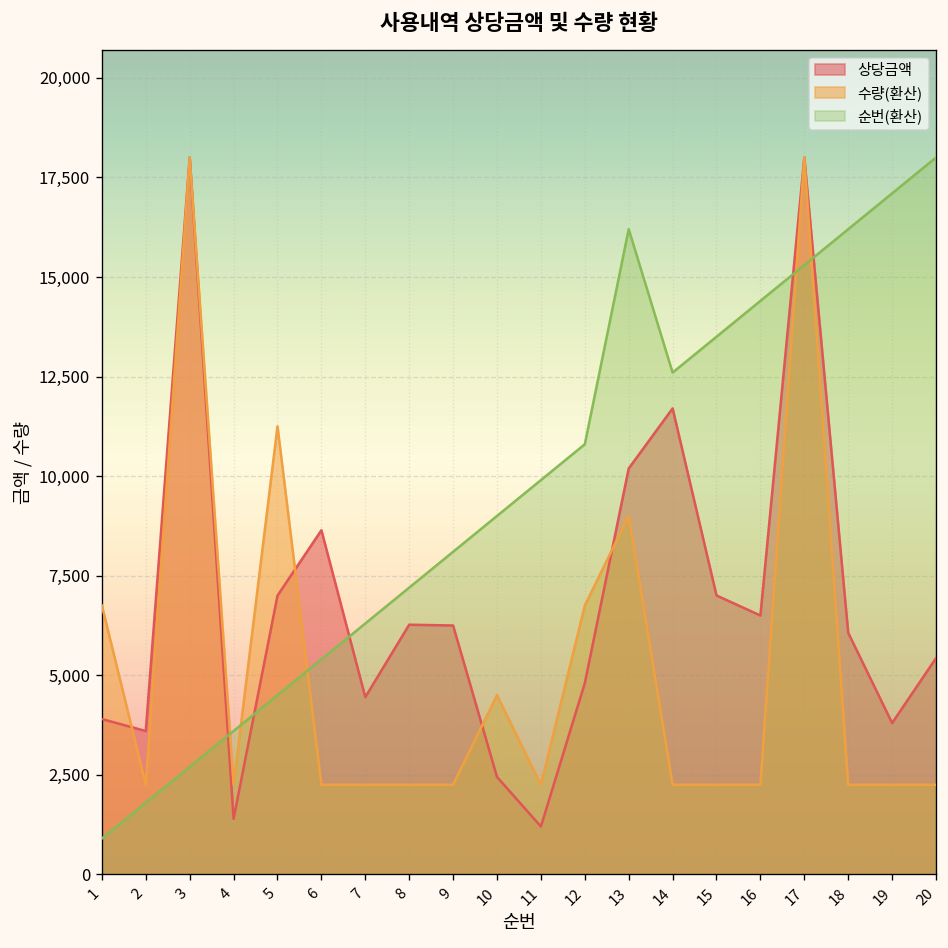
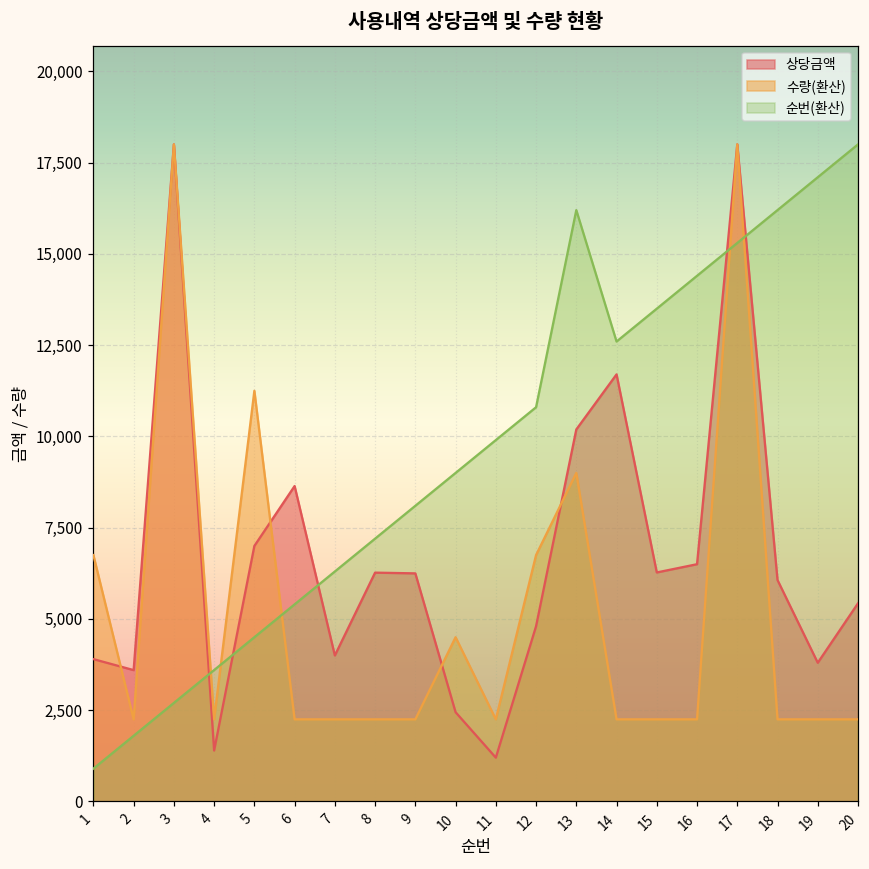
  {
    "상당금액": {
      "1": "3,900",
      "2": "3,600",
      "4": "1,400",
      "5": "7,000",
      "6": "8,600",
-     "7": "4,500",
+     "7": "4,000",
      "8": "6,300",
      "9": "6,200",
      "10": "2,400",
      "11": "1,200",
      "12": "4,800",
      "13": "10,200",
      "14": "11,700",
-     "15": "7,000",
+     "15": "6,300",
      "16": "6,500",
      "18": "6,100",
      "19": "3,800",
      "20": "5,400"
    },
    "수량(환산)": {
      "1": "6,800",
      "2": "2,300",
      "4": "2,300",
      "5": "11,300",
      "6": "2,300",
      "7": "2,300",
      "8": "2,300",
      "9": "2,300",
      "10": "4,500",
      "11": "2,300",
      "12": "6,800",
      "13": "9,000",
      "14": "2,300",
      "15": "2,300",
      "16": "2,300",
      "18": "2,300",
      "19": "2,300",
      "20": "2,300"
    },
    "순번(환산)": {
      "1": "900",
      "2": "1,800",
      "3": "2,700",
      "4": "3,600",
      "5": "4,500",
      "6": "5,400",
      "7": "6,300",
      "8": "7,200",
      "9": "8,100",
      "10": "9,000",
      "11": "9,900",
      "12": "10,800",
      "13": "16,200",
      "14": "12,600",
      "15": "13,500",
      "16": "14,400",
      "17": "15,300",
      "18": "16,200",
      "19": "17,100",
      "20": "18,000"
    }
  }
